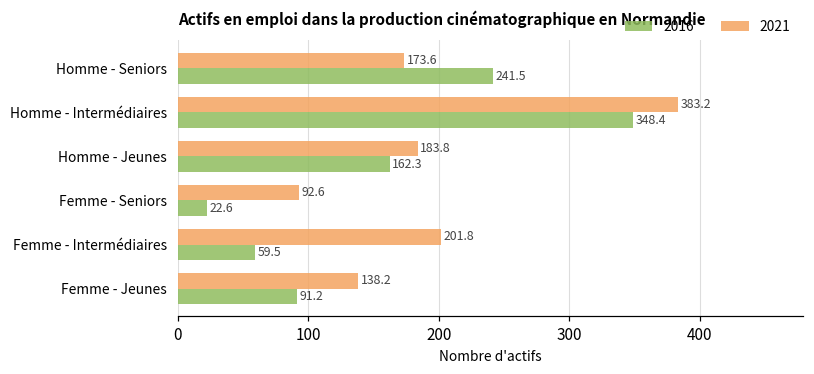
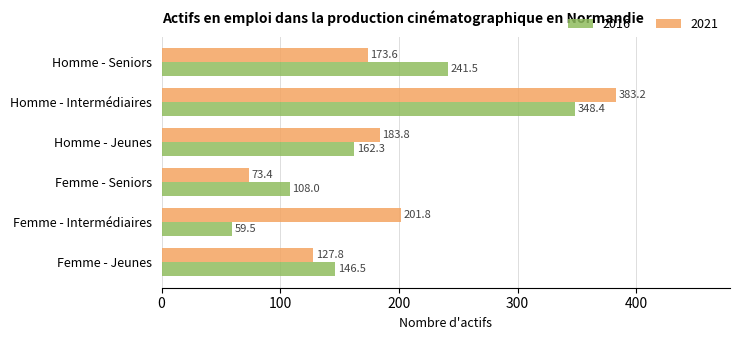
  {
    "2016": {
      "Homme - Seniors": 241.5,
      "Homme - Intermédiaires": 348.4,
      "Homme - Jeunes": 162.3,
-     "Femme - Seniors": 22.6,
+     "Femme - Seniors": 108.0,
      "Femme - Intermédiaires": 59.5,
-     "Femme - Jeunes": 91.2
+     "Femme - Jeunes": 146.5
    },
    "2021": {
      "Homme - Seniors": 173.6,
      "Homme - Intermédiaires": 383.2,
      "Homme - Jeunes": 183.8,
-     "Femme - Seniors": 92.6,
+     "Femme - Seniors": 73.4,
      "Femme - Intermédiaires": 201.8,
-     "Femme - Jeunes": 138.2
+     "Femme - Jeunes": 127.8
    }
  }
